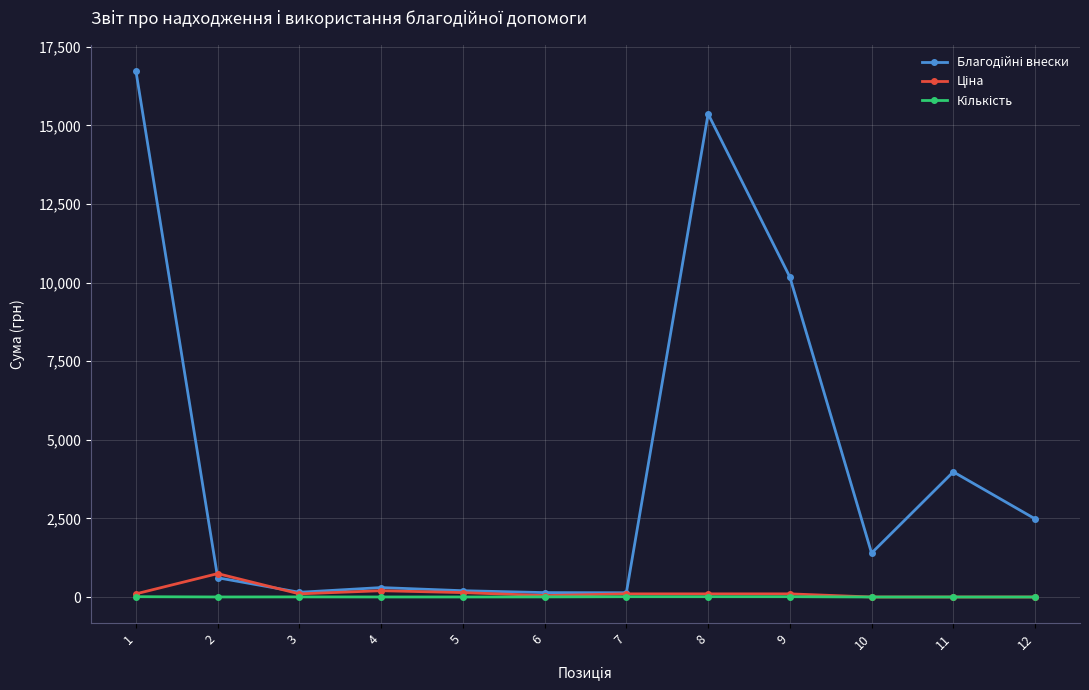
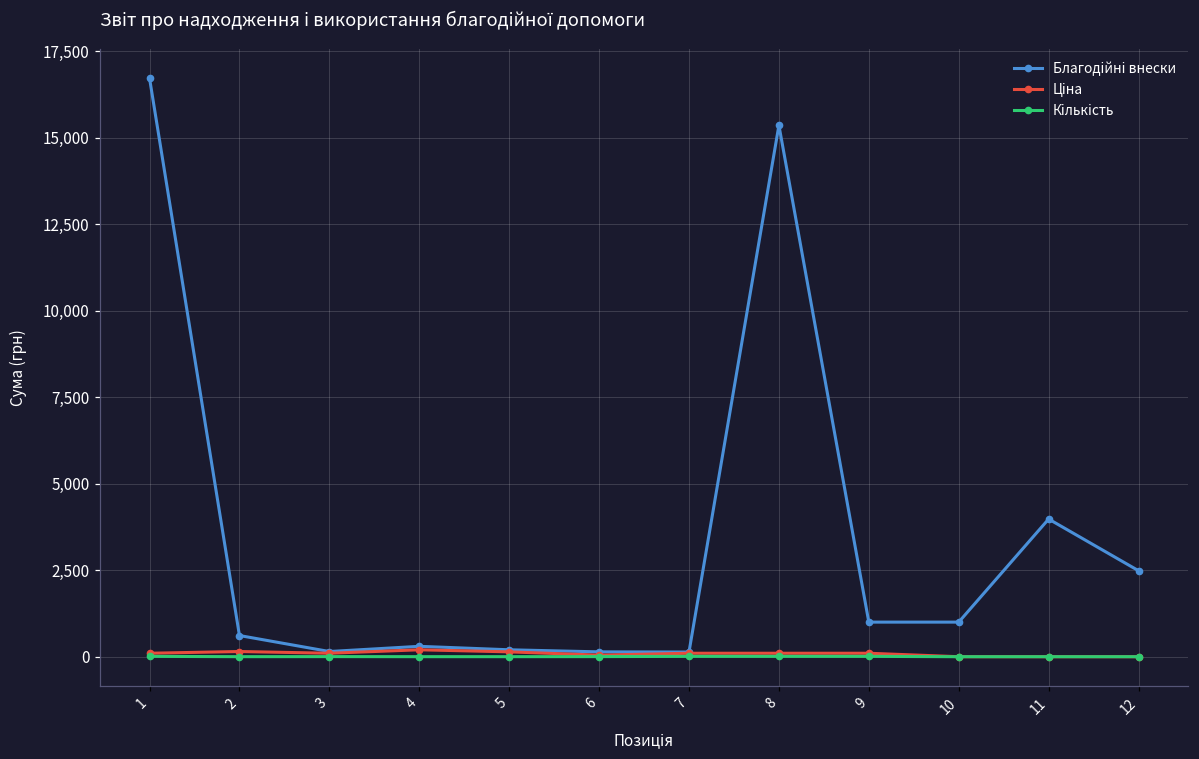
  {
    "Благодійні внески": {
      "1": "16,700",
      "2": "600",
      "4": "300",
      "6": "100",
      "8": "15,400",
-     "9": "10,200",
-     "10": "1,400",
+     "9": "1,000",
+     "10": "1,000",
      "11": "4,000",
      "12": "2,500"
    },
    "Ціна": {
      "1": "100",
-     "2": "700",
+     "2": "200",
      "4": "200",
      "8": "100",
      "9": "100"
    },
    "Кількість": {
      "1": "0",
      "2": "0",
      "3": "0",
      "4": "0",
      "5": "0",
      "7": "0",
      "8": "0",
      "9": "0"
    }
  }
